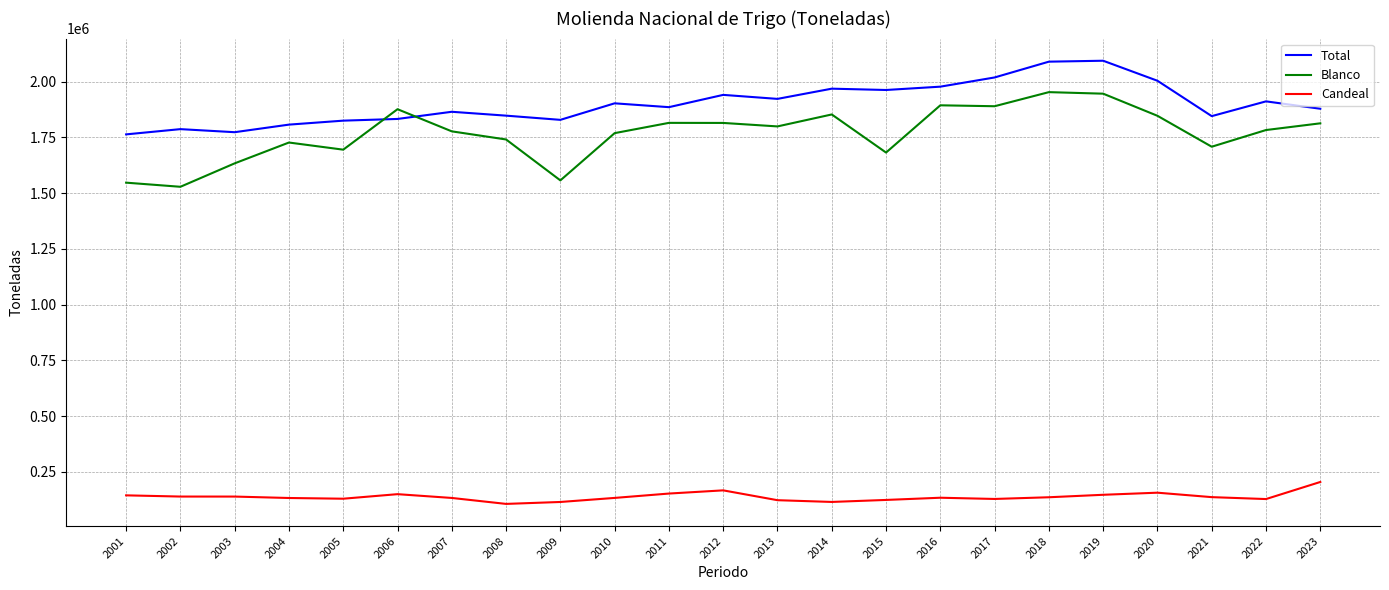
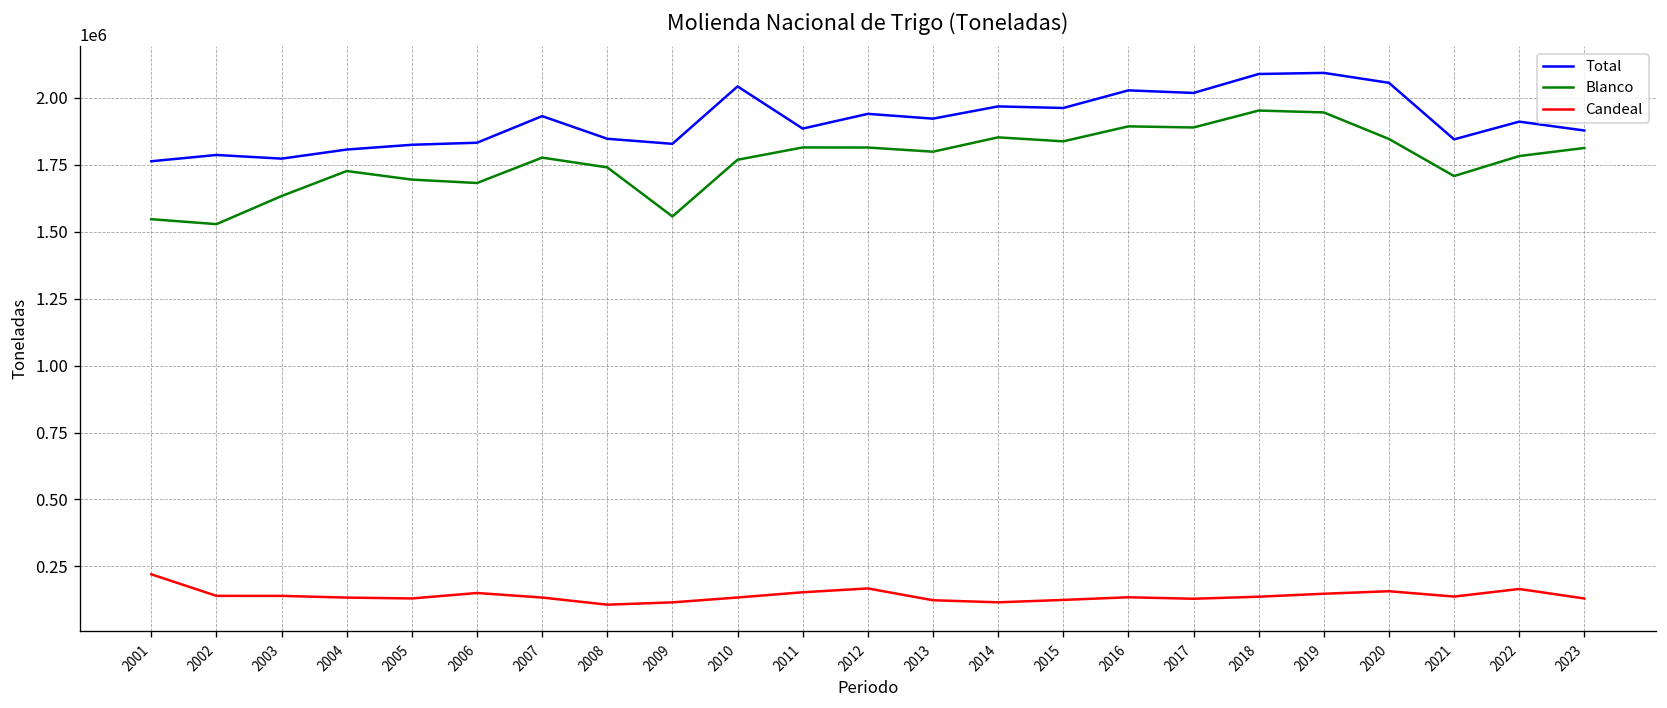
  {
    "Total": {
      "2001": 1760000,
      "2002": 1790000,
      "2003": 1770000,
      "2004": 1810000,
      "2005": 1820000,
      "2006": 1830000,
-     "2007": 1860000,
+     "2007": 1930000,
      "2008": 1850000,
      "2009": 1830000,
-     "2010": 1900000,
+     "2010": 2040000,
      "2011": 1890000,
      "2012": 1940000,
      "2013": 1920000,
      "2014": 1970000,
      "2015": 1960000,
-     "2016": 1980000,
+     "2016": 2030000,
      "2017": 2020000,
      "2018": 2090000,
      "2019": 2090000,
-     "2020": 2000000,
+     "2020": 2060000,
      "2021": 1850000,
      "2022": 1910000,
      "2023": 1880000
    },
    "Blanco": {
      "2001": 1550000,
      "2002": 1530000,
      "2003": 1630000,
      "2004": 1730000,
      "2005": 1690000,
-     "2006": 1880000,
+     "2006": 1680000,
      "2007": 1780000,
      "2008": 1740000,
      "2009": 1560000,
      "2010": 1770000,
      "2011": 1810000,
      "2012": 1810000,
      "2013": 1800000,
      "2014": 1850000,
-     "2015": 1680000,
+     "2015": 1840000,
      "2016": 1890000,
      "2017": 1890000,
      "2018": 1950000,
      "2019": 1950000,
      "2020": 1850000,
      "2021": 1710000,
      "2022": 1780000,
      "2023": 1810000
    },
    "Candeal": {
-     "2001": 150000,
+     "2001": 220000,
      "2002": 140000,
      "2003": 140000,
      "2004": 130000,
      "2005": 130000,
      "2006": 150000,
      "2007": 130000,
      "2008": 110000,
      "2009": 120000,
      "2010": 130000,
      "2011": 150000,
      "2012": 170000,
      "2013": 120000,
      "2014": 120000,
      "2015": 120000,
      "2016": 130000,
      "2017": 130000,
      "2018": 140000,
      "2019": 150000,
      "2020": 160000,
      "2021": 140000,
-     "2022": 130000,
-     "2023": 210000
+     "2022": 170000,
+     "2023": 130000
    }
  }
